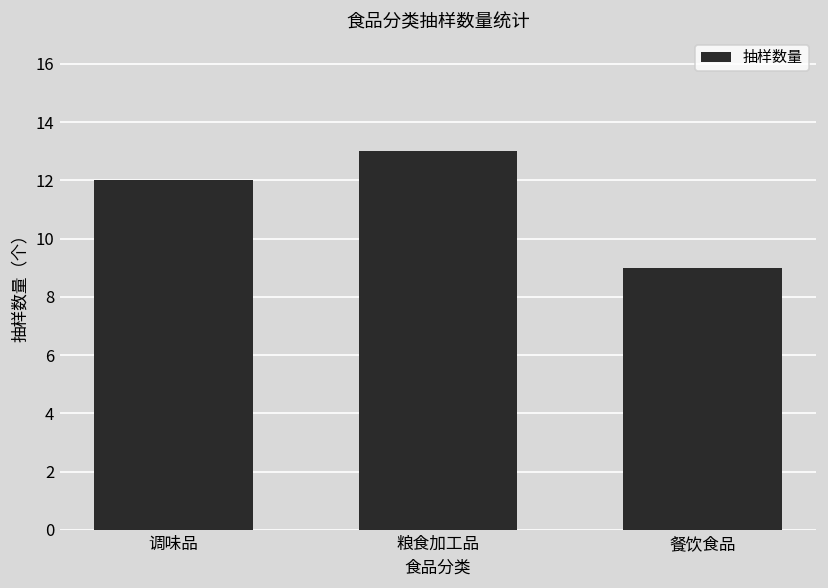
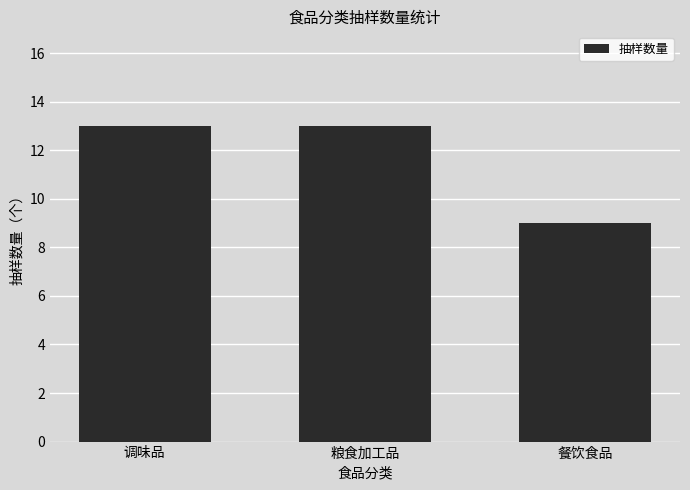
  {
-   "调味品": 12,
+   "调味品": 13,
    "粮食加工品": 13,
    "餐饮食品": 9
  }
